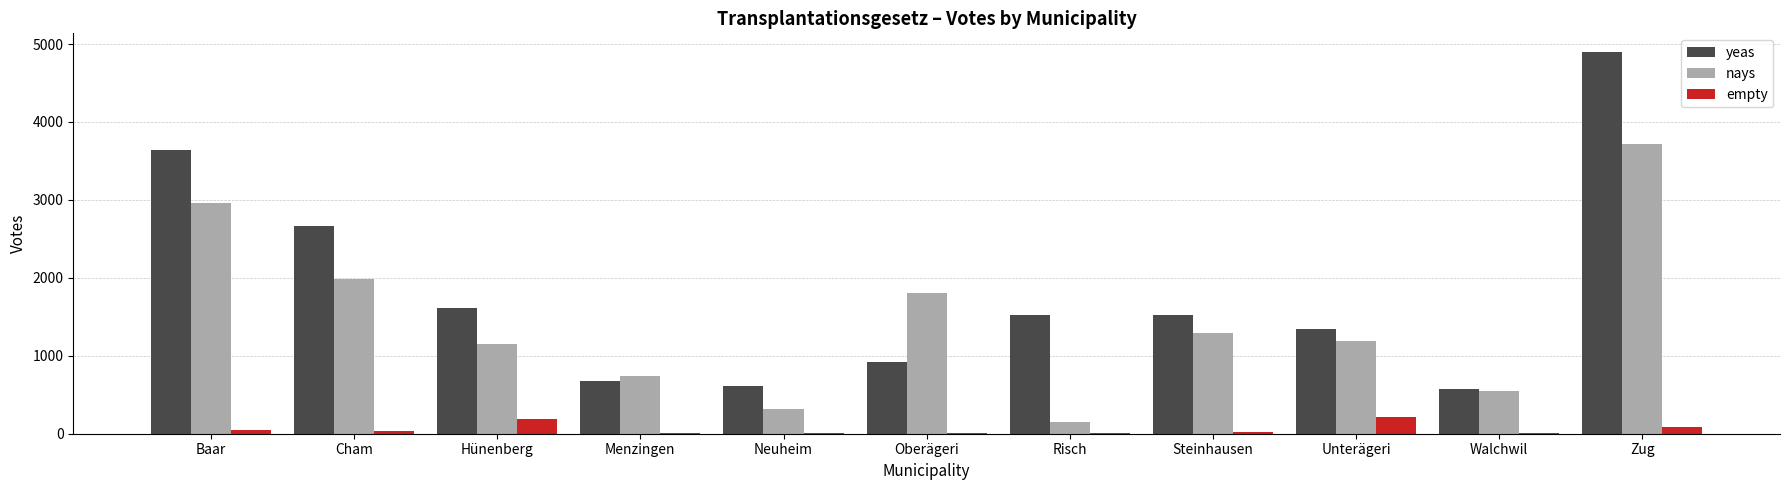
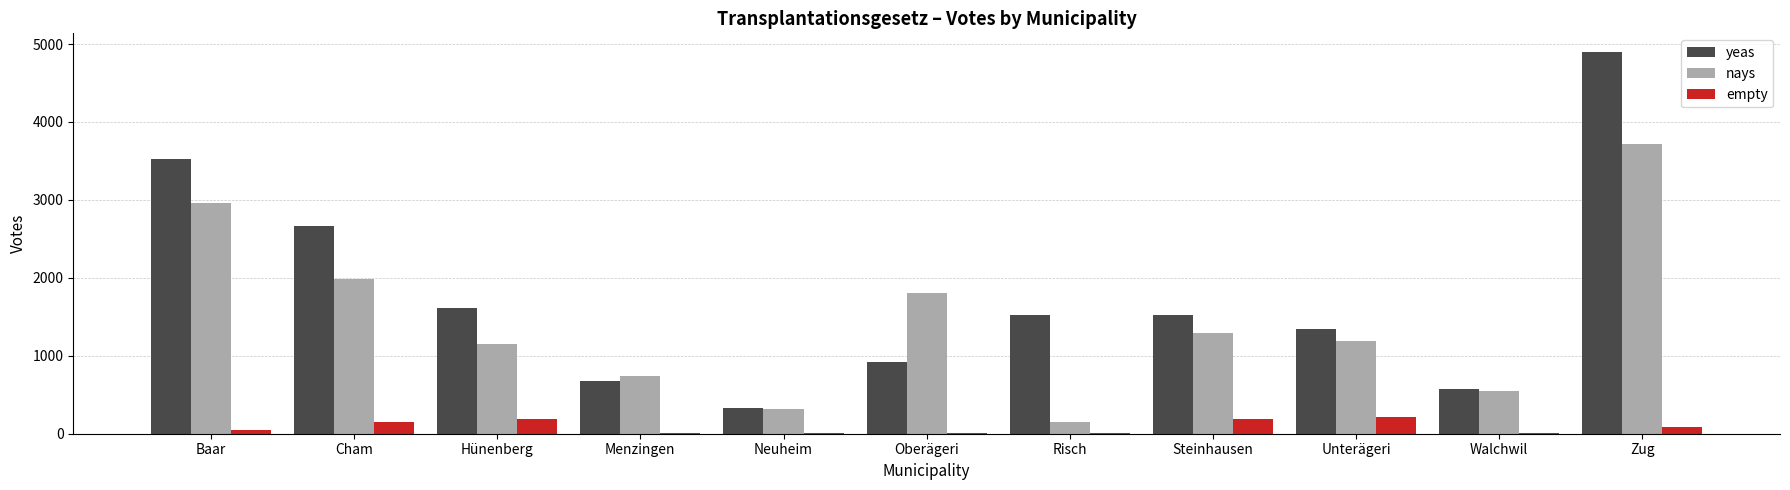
  {
    "yeas": {
-     "Baar": 3600,
+     "Baar": 3500,
      "Cham": 2700,
      "Hünenberg": 1600,
      "Menzingen": 700,
-     "Neuheim": 600,
+     "Neuheim": 300,
      "Oberägeri": 900,
      "Risch": 1500,
      "Steinhausen": 1500,
      "Unterägeri": 1300,
      "Walchwil": 600,
      "Zug": 4900
    },
    "nays": {
      "Baar": 3000,
      "Cham": 2000,
      "Hünenberg": 1200,
      "Menzingen": 700,
      "Neuheim": 300,
      "Oberägeri": 1800,
      "Risch": 200,
      "Steinhausen": 1300,
      "Unterägeri": 1200,
      "Walchwil": 500,
      "Zug": 3700
    },
    "empty": {
      "Baar": 0,
-     "Cham": 0,
+     "Cham": 100,
      "Hünenberg": 200,
-     "Steinhausen": 0,
+     "Steinhausen": 200,
      "Unterägeri": 200,
      "Zug": 100
    }
  }
